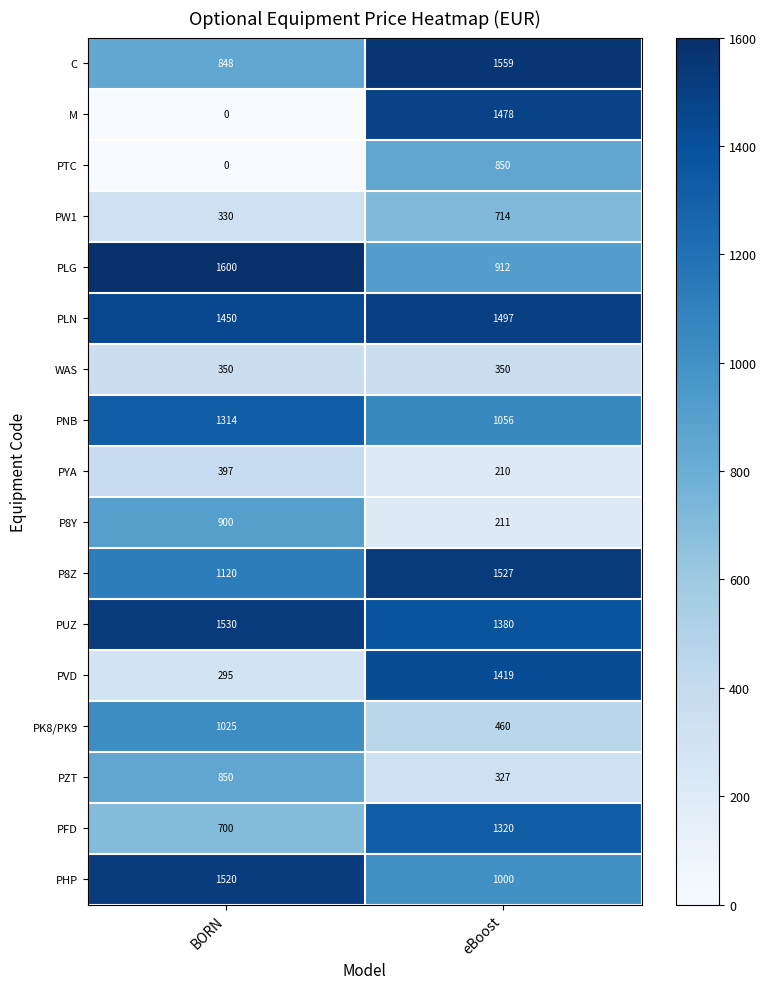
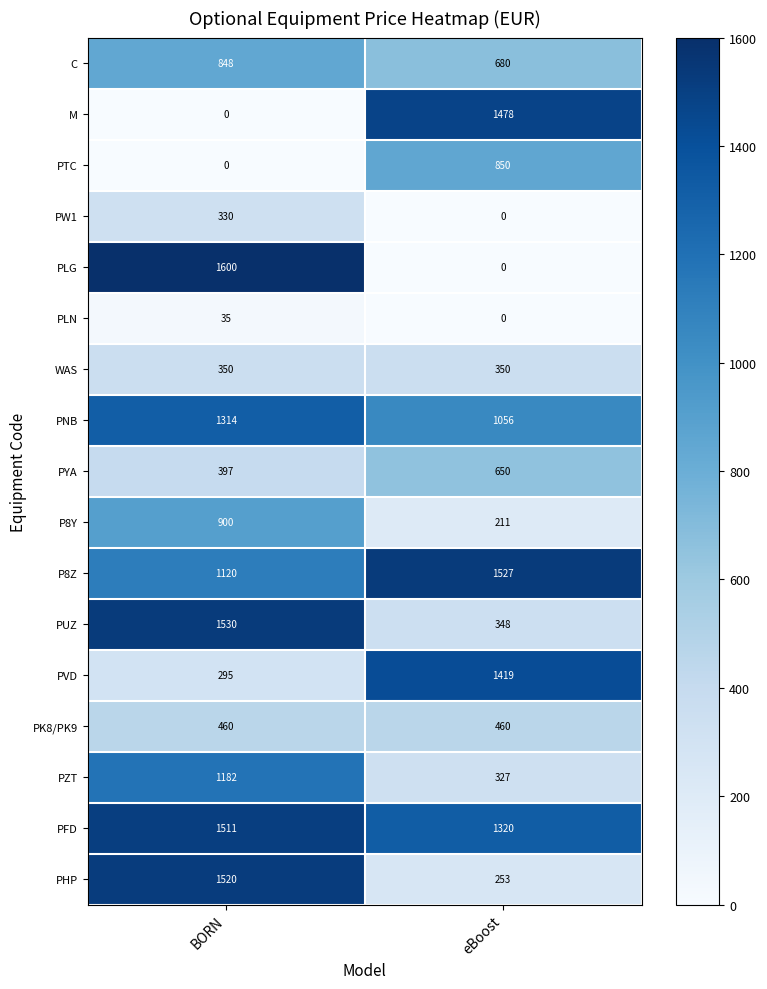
  {
    "C": {
      "BORN": 848,
-     "eBoost": 1559
+     "eBoost": 680
    },
    "M": {
      "BORN": 0,
      "eBoost": 1478
    },
    "PTC": {
      "BORN": 0,
      "eBoost": 850
    },
    "PW1": {
      "BORN": 330,
-     "eBoost": 714
+     "eBoost": 0
    },
    "PLG": {
      "BORN": 1600,
-     "eBoost": 912
+     "eBoost": 0
    },
    "PLN": {
-     "BORN": 1450,
-     "eBoost": 1497
+     "BORN": 35,
+     "eBoost": 0
    },
    "WAS": {
      "BORN": 350,
      "eBoost": 350
    },
    "PNB": {
      "BORN": 1314,
      "eBoost": 1056
    },
    "PYA": {
      "BORN": 397,
-     "eBoost": 210
+     "eBoost": 650
    },
    "P8Y": {
      "BORN": 900,
      "eBoost": 211
    },
    "P8Z": {
      "BORN": 1120,
      "eBoost": 1527
    },
    "PUZ": {
      "BORN": 1530,
-     "eBoost": 1380
+     "eBoost": 348
    },
    "PVD": {
      "BORN": 295,
      "eBoost": 1419
    },
    "PK8/PK9": {
-     "BORN": 1025,
+     "BORN": 460,
      "eBoost": 460
    },
    "PZT": {
-     "BORN": 850,
+     "BORN": 1182,
      "eBoost": 327
    },
    "PFD": {
-     "BORN": 700,
+     "BORN": 1511,
      "eBoost": 1320
    },
    "PHP": {
      "BORN": 1520,
-     "eBoost": 1000
+     "eBoost": 253
    }
  }
